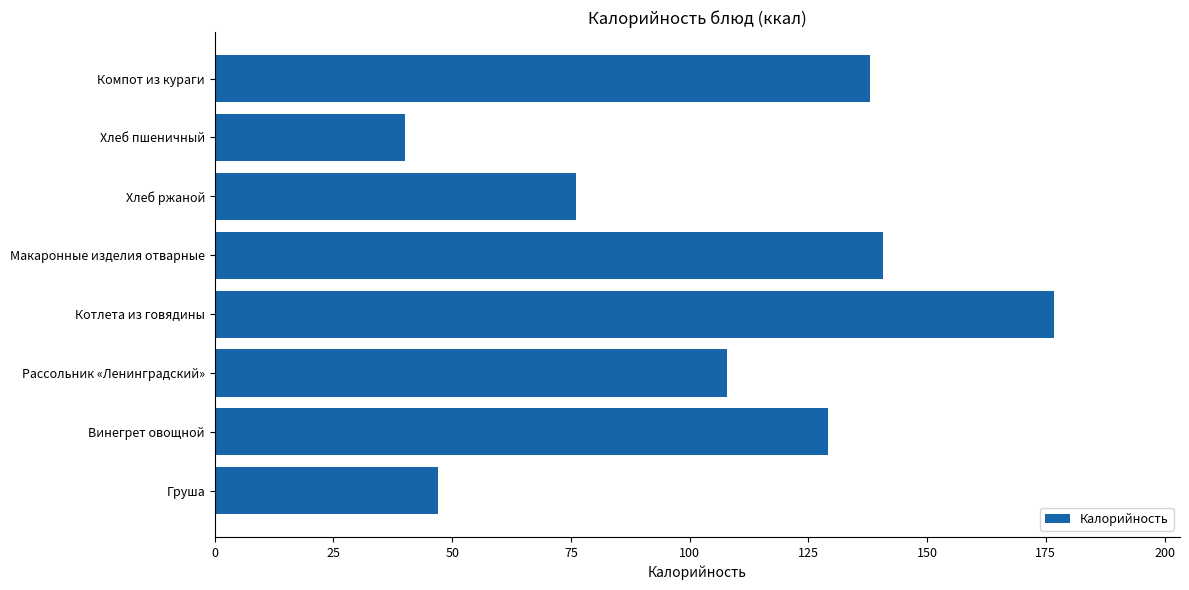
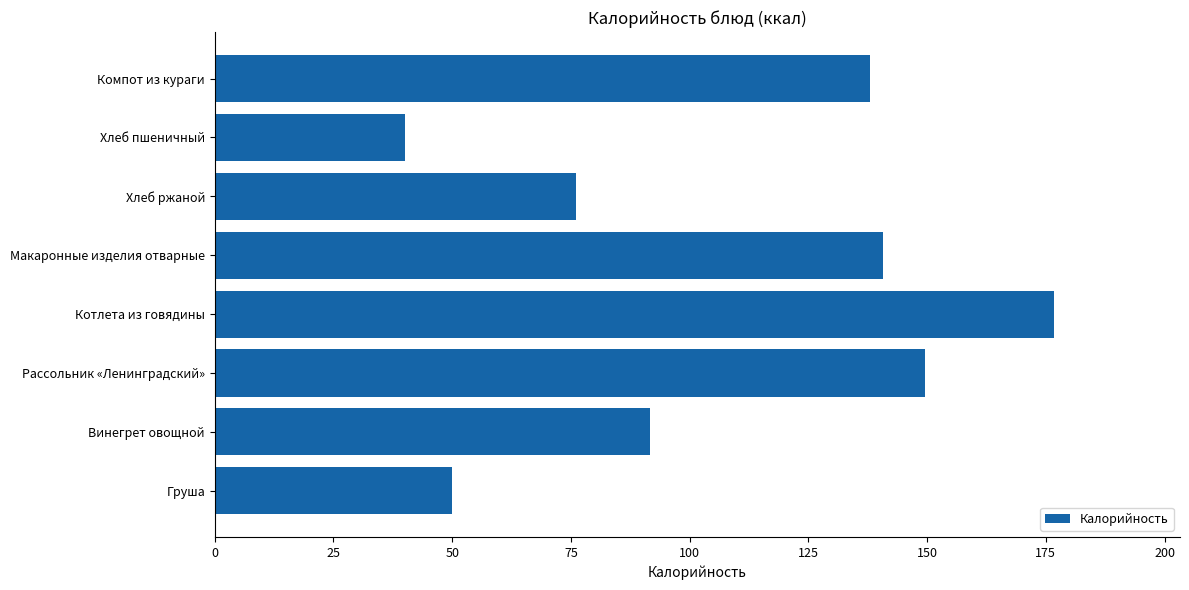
  {
    "Компот из кураги": 138,
    "Хлеб пшеничный": 40,
    "Хлеб ржаной": 76,
    "Макаронные изделия отварные": 141,
    "Котлета из говядины": 177,
-   "Рассольник «Ленинградский»": 108,
-   "Винегрет овощной": 129,
-   "Груша": 47
+   "Рассольник «Ленинградский»": 150,
+   "Винегрет овощной": 92,
+   "Груша": 50
  }
